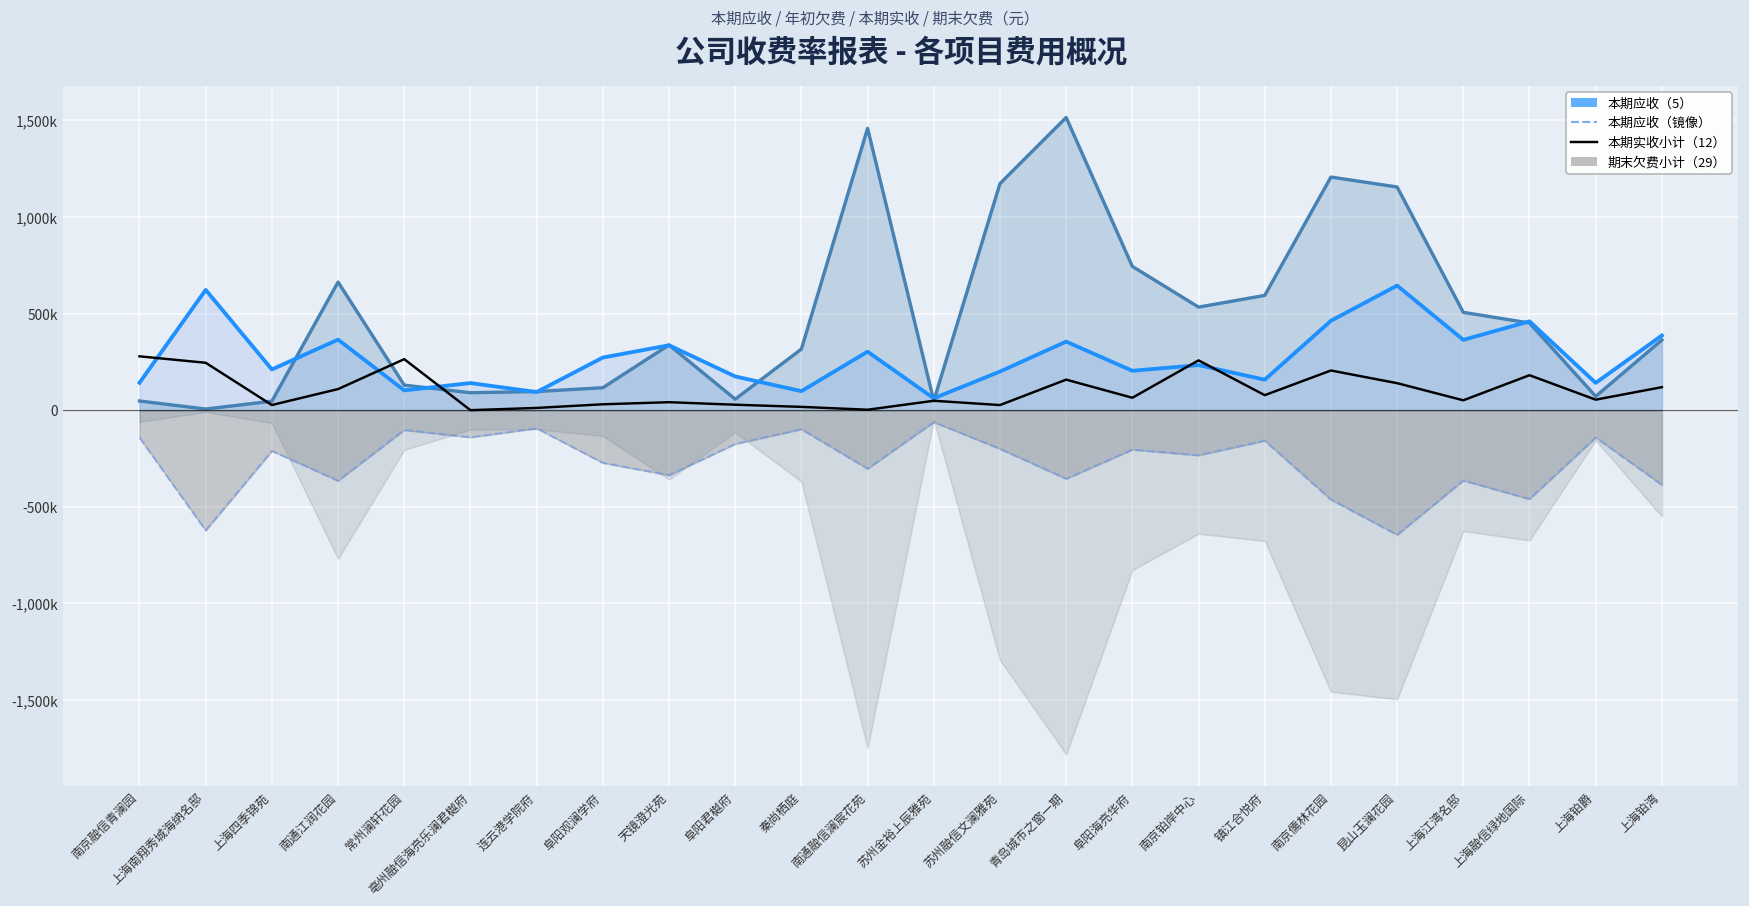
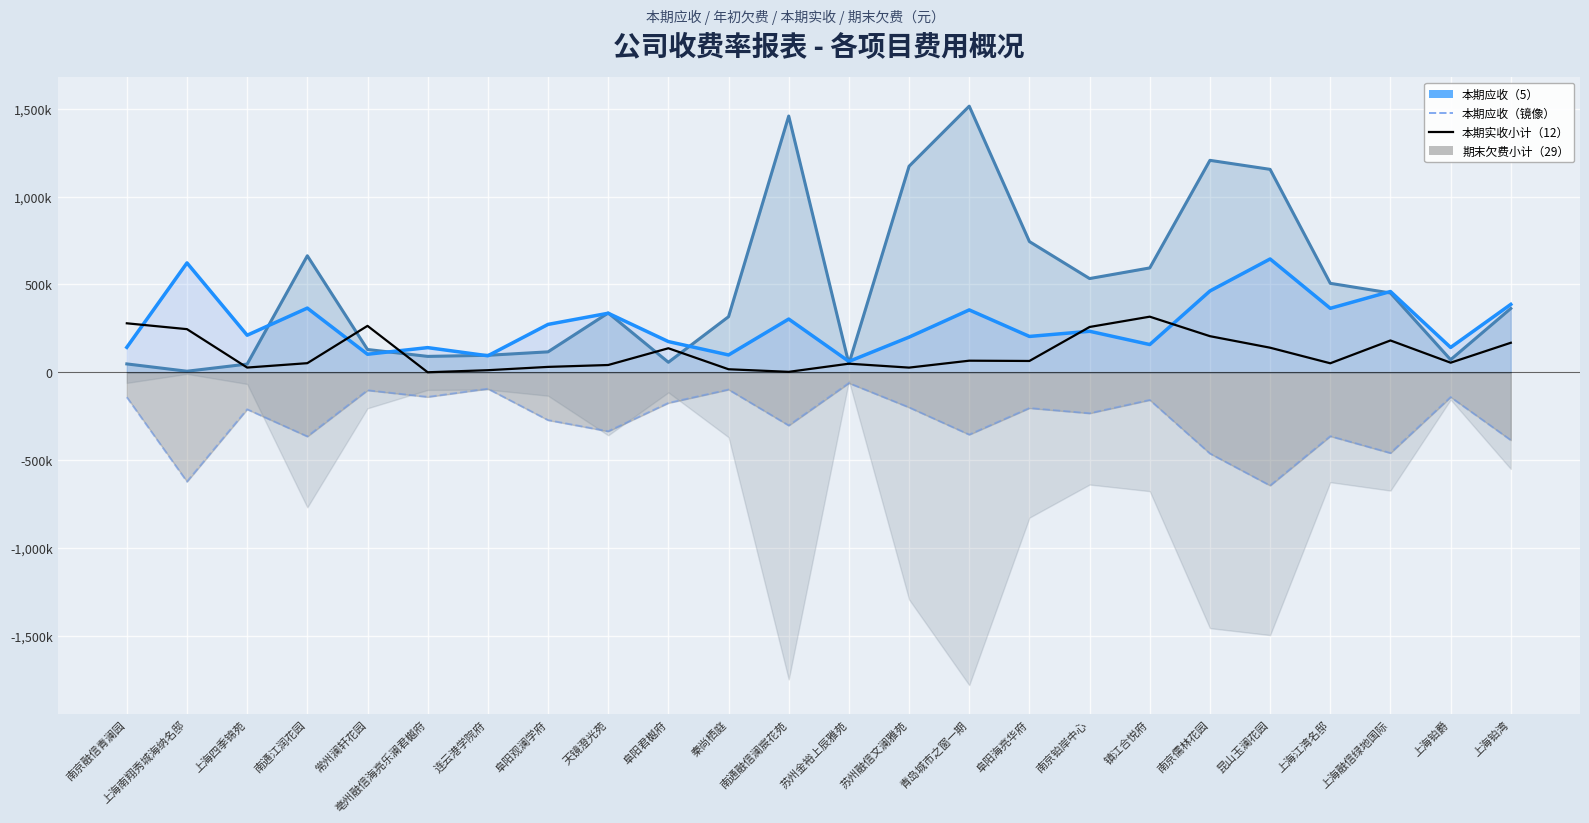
  {
    "本期实收小计（12）": {
      "南京融信青澜园": "280,000",
      "上海南翔秀城海纳名邸": "250,000",
      "上海四季锦苑": "30,000",
-     "南通江润花园": "110,000",
+     "南通江润花园": "50,000",
      "常州澜轩花园": "260,000",
      "阜阳观澜学府": "30,000",
      "天镜澄光苑": "40,000",
-     "阜阳君樾府": "30,000",
+     "阜阳君樾府": "140,000",
      "秦尚栖庭": "20,000",
      "苏州融信文澜雅苑": "30,000",
-     "青岛城市之窗一期": "160,000",
+     "青岛城市之窗一期": "70,000",
      "阜阳海亮华府": "60,000",
      "南京铂岸中心": "260,000",
-     "镇江合悦府": "80,000",
+     "镇江合悦府": "320,000",
      "南京儒林花园": "210,000",
      "昆山玉澜花园": "140,000",
      "上海江湾名邸": "50,000",
      "上海融信绿地国际": "180,000",
      "上海铂爵": "50,000",
-     "上海铂湾": "120,000"
+     "上海铂湾": "170,000"
    }
  }
